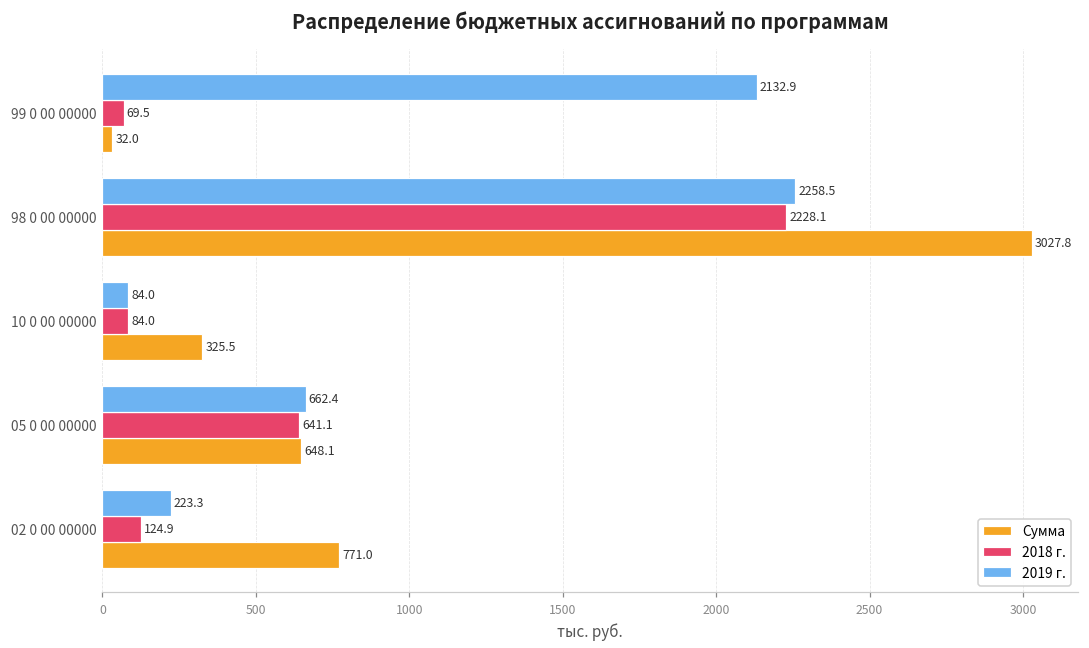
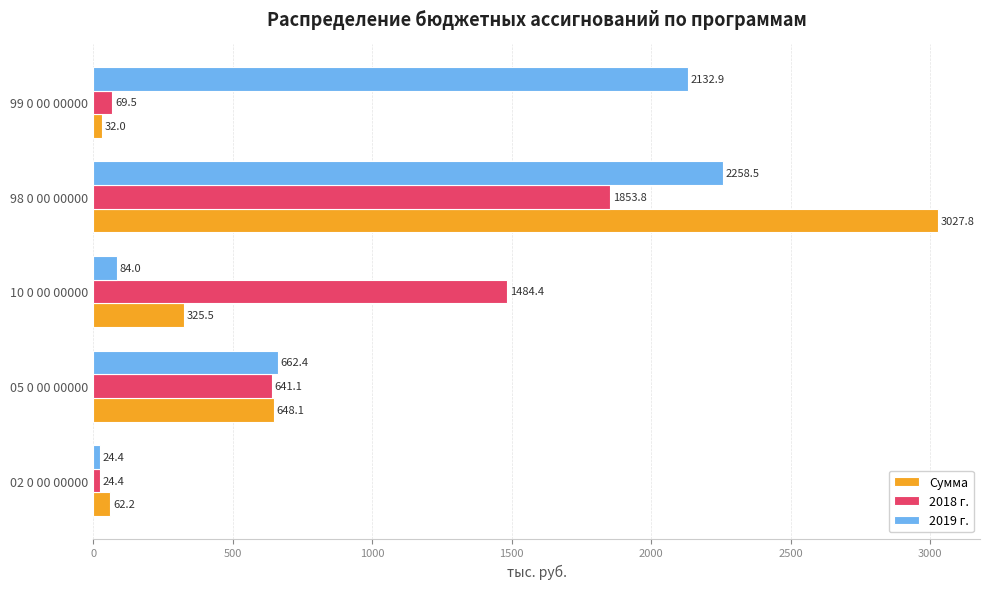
  {
    "Сумма": {
      "99 0 00 00000": 32.0,
      "98 0 00 00000": 3027.8,
      "10 0 00 00000": 325.5,
      "05 0 00 00000": 648.1,
-     "02 0 00 00000": 771.0
+     "02 0 00 00000": 62.2
    },
    "2018 г.": {
      "99 0 00 00000": 69.5,
-     "98 0 00 00000": 2228.1,
-     "10 0 00 00000": 84.0,
+     "98 0 00 00000": 1853.8,
+     "10 0 00 00000": 1484.4,
      "05 0 00 00000": 641.1,
-     "02 0 00 00000": 124.9
+     "02 0 00 00000": 24.4
    },
    "2019 г.": {
      "99 0 00 00000": 2132.9,
      "98 0 00 00000": 2258.5,
      "10 0 00 00000": 84.0,
      "05 0 00 00000": 662.4,
-     "02 0 00 00000": 223.3
+     "02 0 00 00000": 24.4
    }
  }
